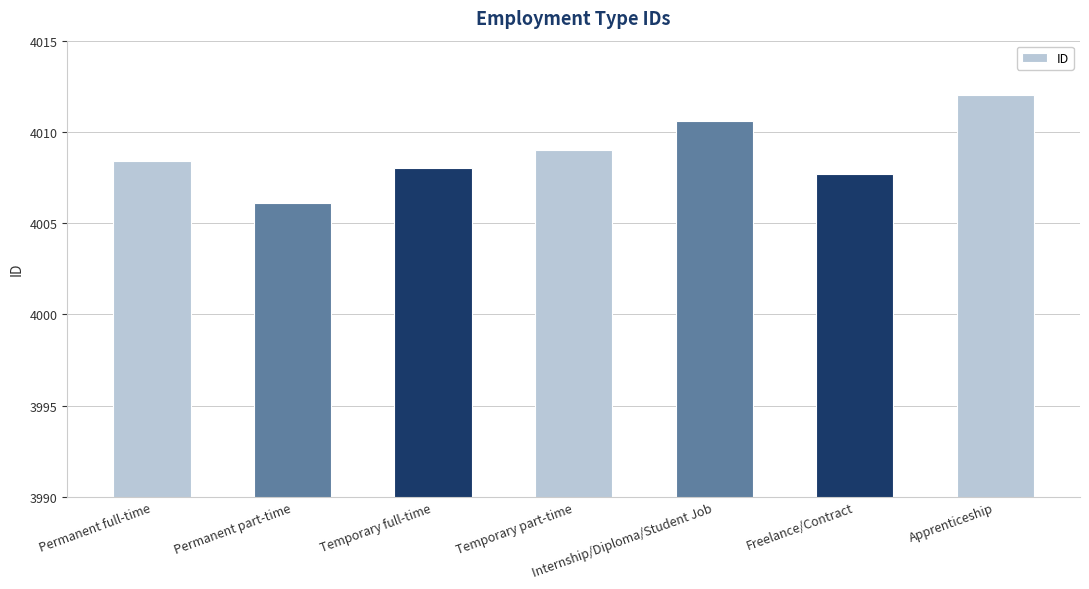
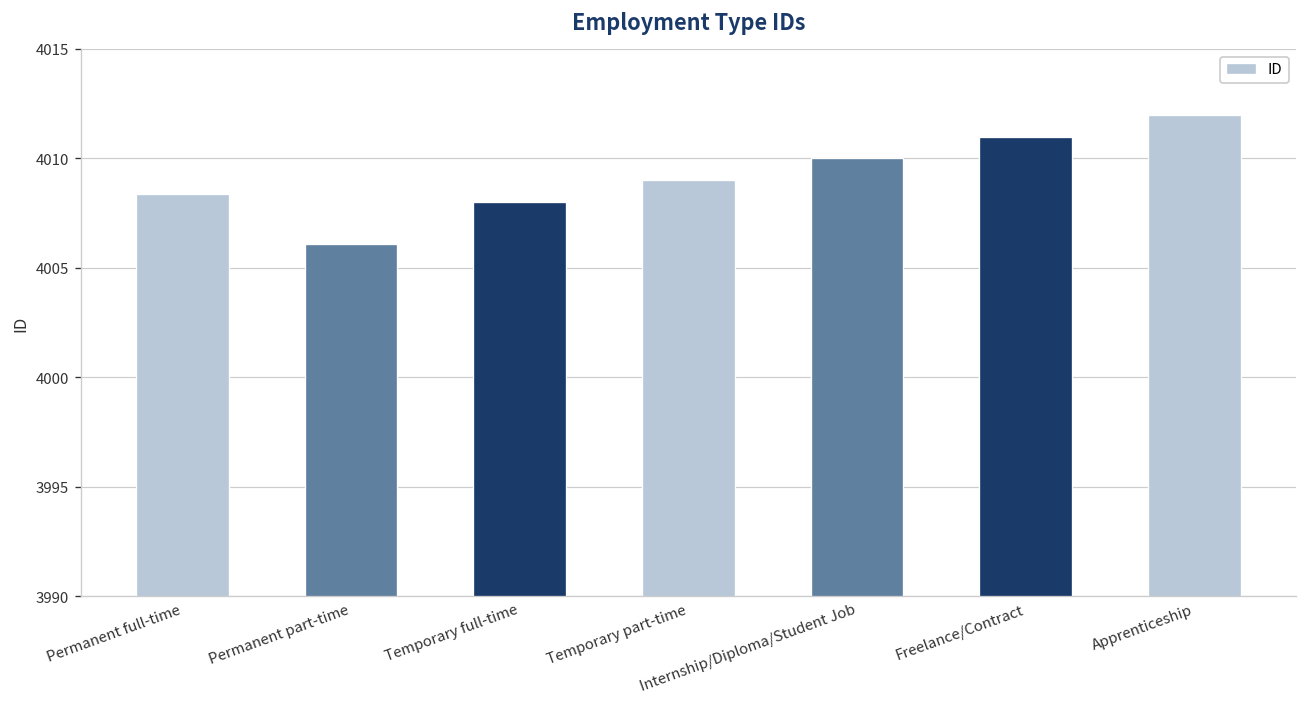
  {
    "Permanent full-time": 4008.4,
    "Permanent part-time": 4006.1,
    "Temporary full-time": 4008.0,
    "Temporary part-time": 4009.0,
-   "Internship/Diploma/Student Job": 4010.6,
-   "Freelance/Contract": 4007.7,
+   "Internship/Diploma/Student Job": 4010.0,
+   "Freelance/Contract": 4011.0,
    "Apprenticeship": 4012.0
  }
